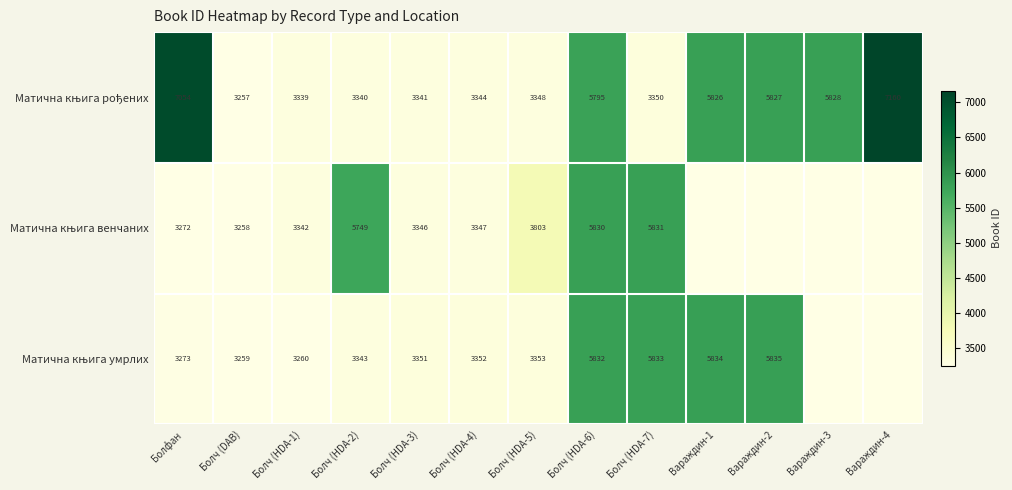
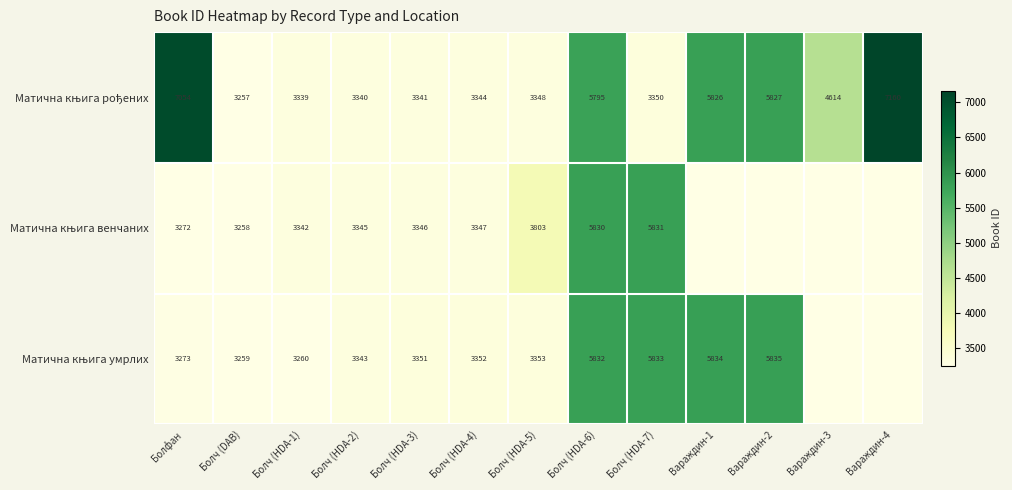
  {
    "Матична књига рођених": {
      "Болфан": 7054,
      "Болч (DAB)": 3257,
      "Болч (HDA-1)": 3339,
      "Болч (HDA-2)": 3340,
      "Болч (HDA-3)": 3341,
      "Болч (HDA-4)": 3344,
      "Болч (HDA-5)": 3348,
      "Болч (HDA-6)": 5795,
      "Болч (HDA-7)": 3350,
      "Вараждин-1": 5826,
      "Вараждин-2": 5827,
-     "Вараждин-3": 5828,
+     "Вараждин-3": 4614,
      "Вараждин-4": 7160
    },
    "Матична књига венчаних": {
      "Болфан": 3272,
      "Болч (DAB)": 3258,
      "Болч (HDA-1)": 3342,
-     "Болч (HDA-2)": 5749,
+     "Болч (HDA-2)": 3345,
      "Болч (HDA-3)": 3346,
      "Болч (HDA-4)": 3347,
      "Болч (HDA-5)": 3803,
      "Болч (HDA-6)": 5830,
      "Болч (HDA-7)": 5831
    },
    "Матична књига умрлих": {
      "Болфан": 3273,
      "Болч (DAB)": 3259,
      "Болч (HDA-1)": 3260,
      "Болч (HDA-2)": 3343,
      "Болч (HDA-3)": 3351,
      "Болч (HDA-4)": 3352,
      "Болч (HDA-5)": 3353,
      "Болч (HDA-6)": 5832,
      "Болч (HDA-7)": 5833,
      "Вараждин-1": 5834,
      "Вараждин-2": 5835
    }
  }
